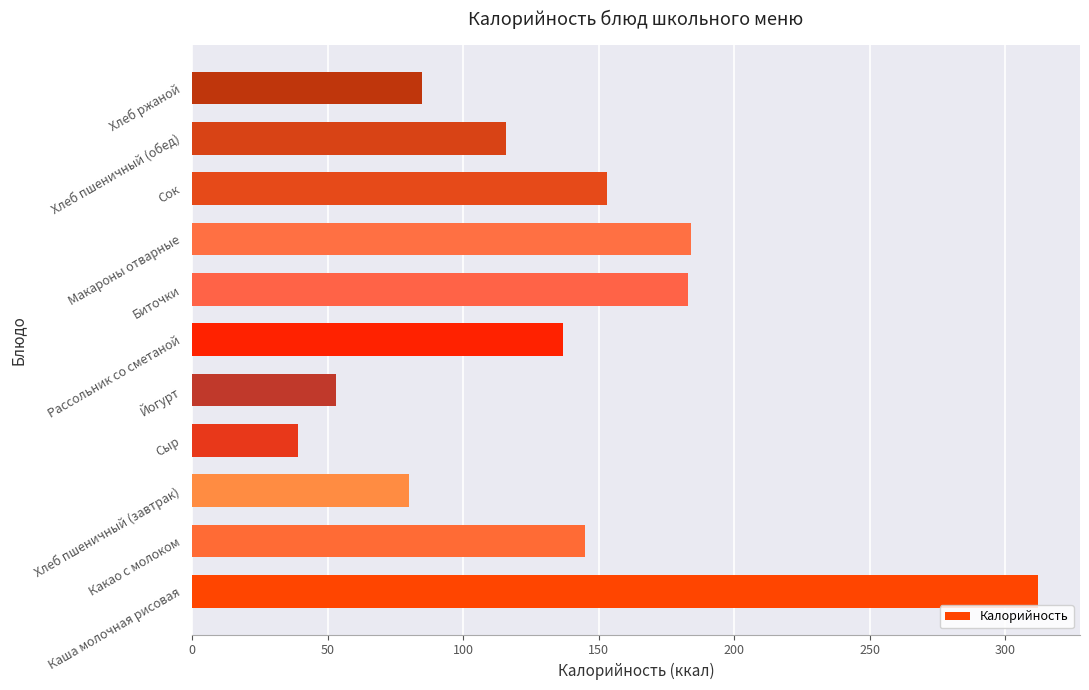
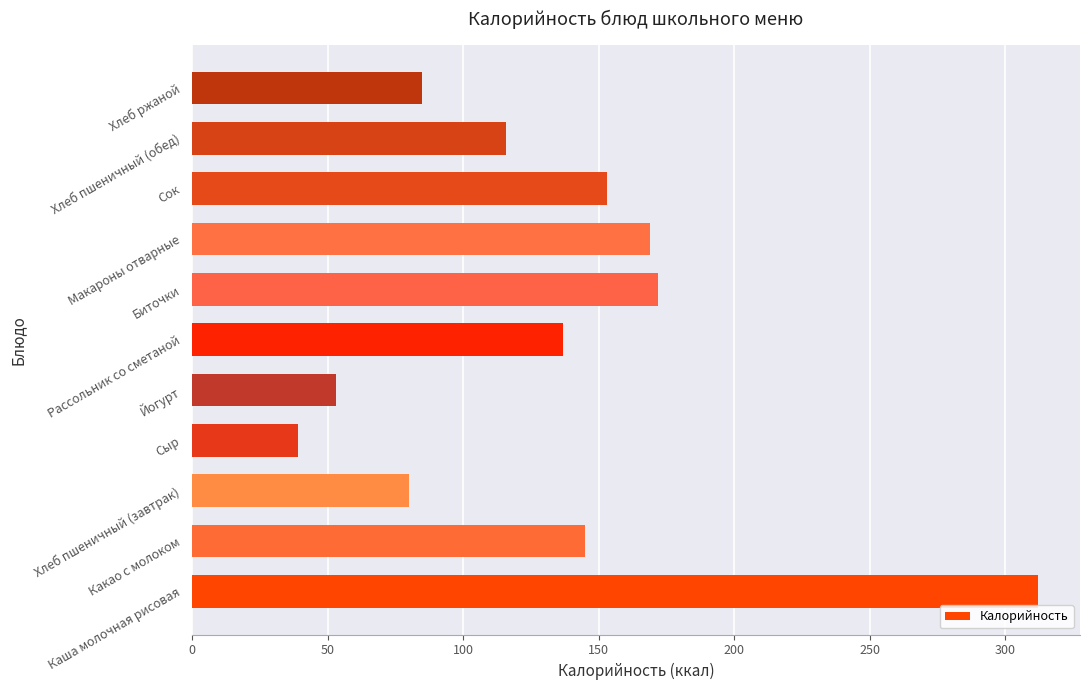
  {
    "Хлеб ржаной": 85,
    "Хлеб пшеничный (обед)": 116,
    "Сок": 153,
-   "Макароны отварные": 184,
-   "Биточки": 183,
+   "Макароны отварные": 169,
+   "Биточки": 172,
    "Рассольник со сметаной": 137,
    "Йогурт": 53,
    "Сыр": 39,
    "Хлеб пшеничный (завтрак)": 80,
    "Какао с молоком": 145,
    "Каша молочная рисовая": 312
  }
